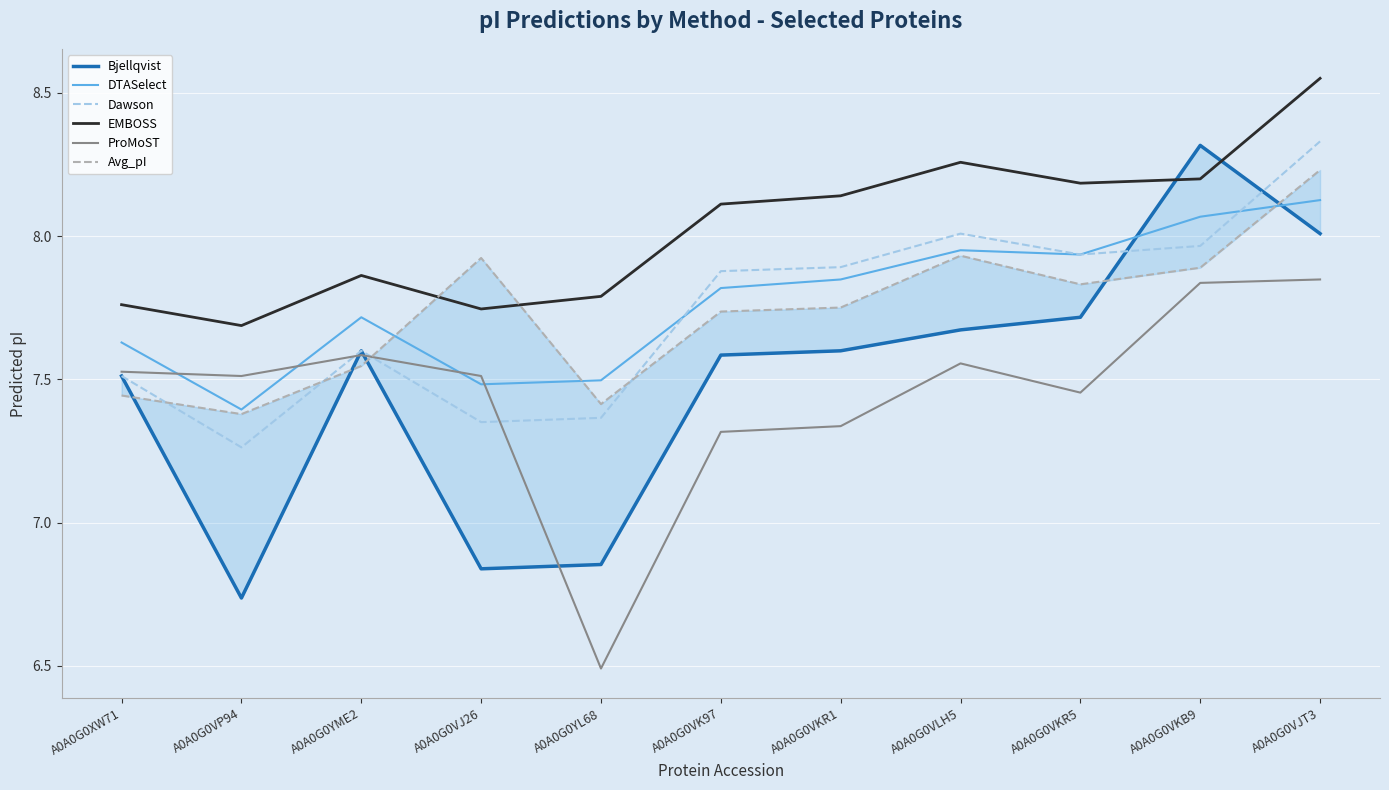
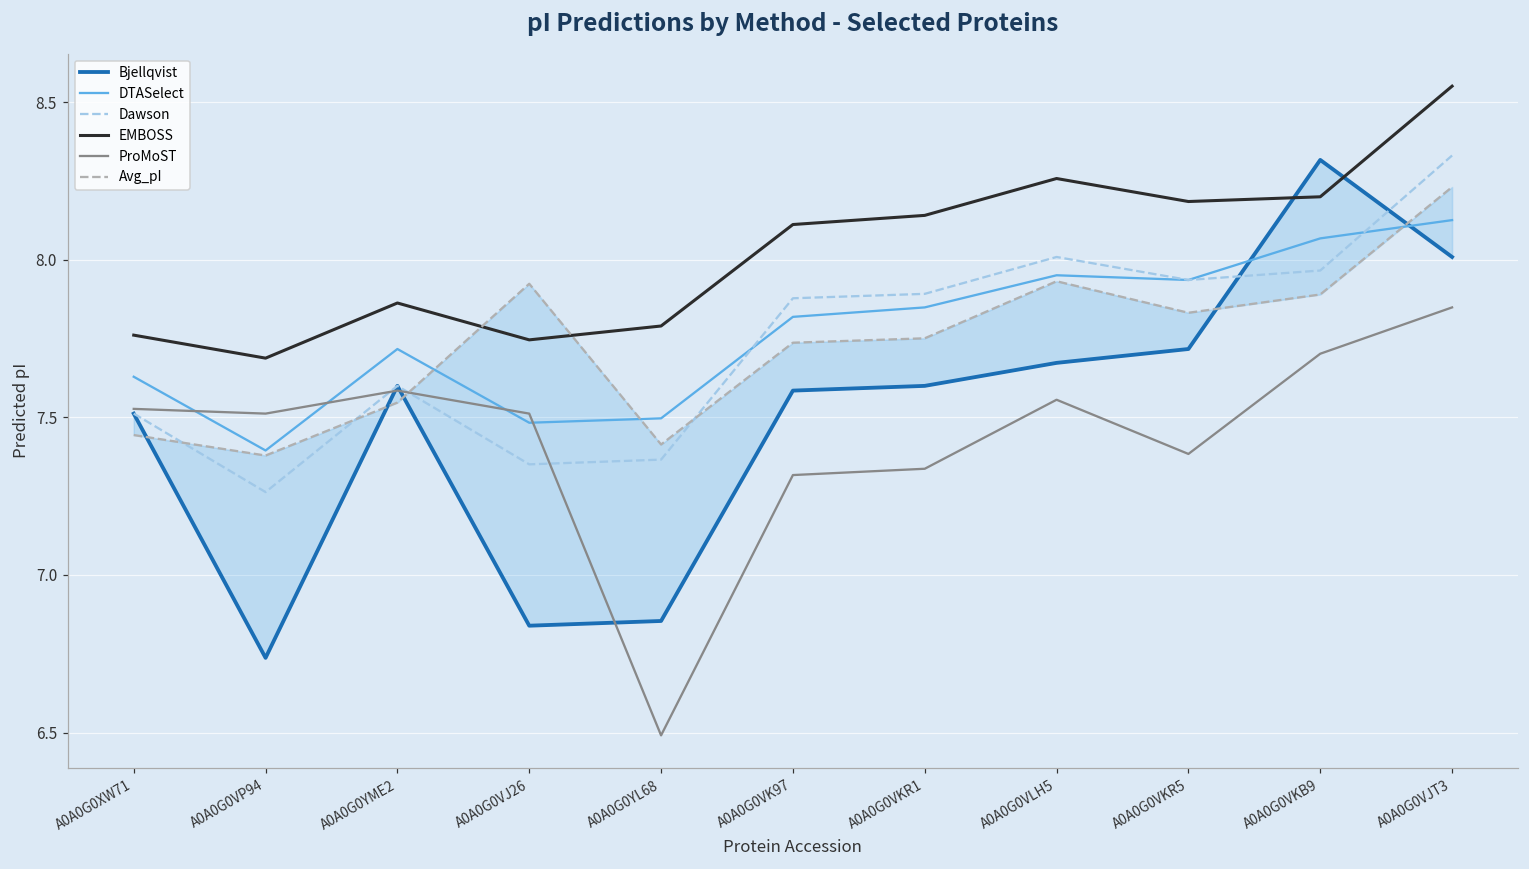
  {
    "Bjellqvist": {
      "A0A0G0VP94": 6.74,
      "A0A0G0VJ26": 6.84,
      "A0A0G0YL68": 6.85,
      "A0A0G0VK97": 7.59,
      "A0A0G0VKR1": 7.60,
      "A0A0G0VLH5": 7.67,
      "A0A0G0VKR5": 7.72,
      "A0A0G0VJT3": 8.01
    },
    "EMBOSS": {
      "A0A0G0XW71": 7.76,
      "A0A0G0VP94": 7.69,
      "A0A0G0YME2": 7.86,
      "A0A0G0VJ26": 7.75,
      "A0A0G0YL68": 7.79,
      "A0A0G0VK97": 8.11,
      "A0A0G0VKR1": 8.14,
      "A0A0G0VLH5": 8.26,
      "A0A0G0VKR5": 8.19,
      "A0A0G0VKB9": 8.20,
      "A0A0G0VJT3": 8.55
    },
    "ProMoST": {
      "A0A0G0XW71": 7.53,
      "A0A0G0VP94": 7.51,
      "A0A0G0YME2": 7.59,
      "A0A0G0VJ26": 7.51,
      "A0A0G0YL68": 6.49,
      "A0A0G0VK97": 7.32,
      "A0A0G0VKR1": 7.34,
      "A0A0G0VLH5": 7.56,
-     "A0A0G0VKR5": 7.45,
-     "A0A0G0VKB9": 7.84,
+     "A0A0G0VKR5": 7.38,
+     "A0A0G0VKB9": 7.70,
      "A0A0G0VJT3": 7.85
    },
    "Avg_pI": {
      "A0A0G0XW71": 7.44,
      "A0A0G0YME2": 7.55,
      "A0A0G0VKB9": 7.89
    }
  }
